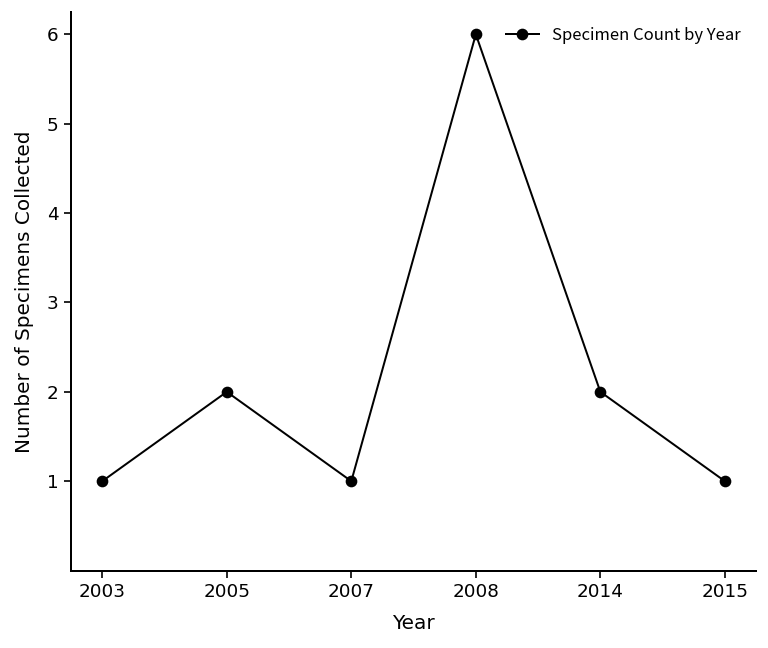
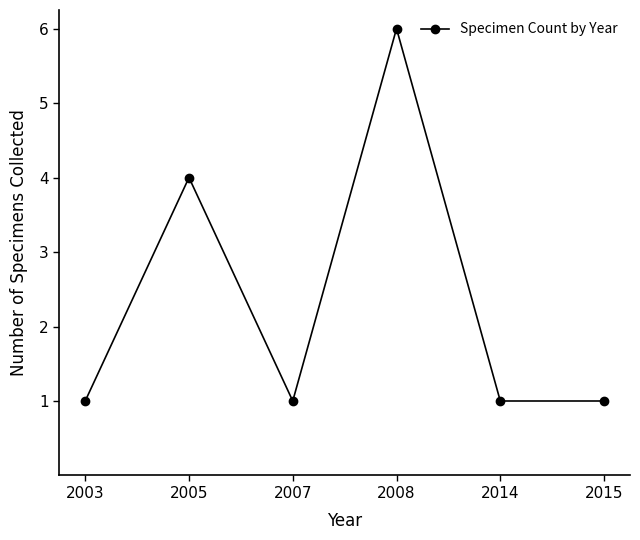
  {
    "2003": 1,
-   "2005": 2,
+   "2005": 4,
    "2007": 1,
    "2008": 6,
-   "2014": 2,
+   "2014": 1,
    "2015": 1
  }
